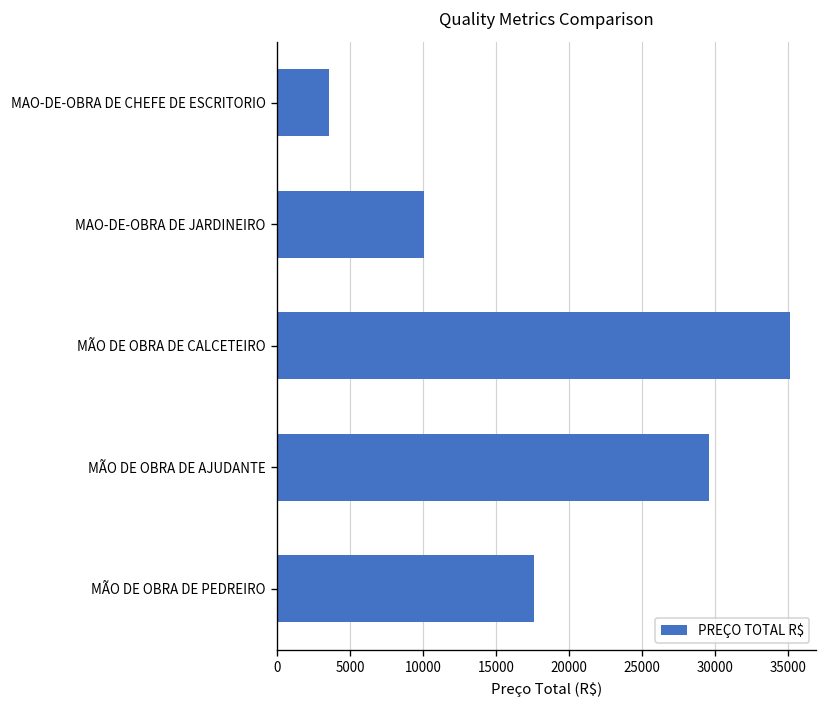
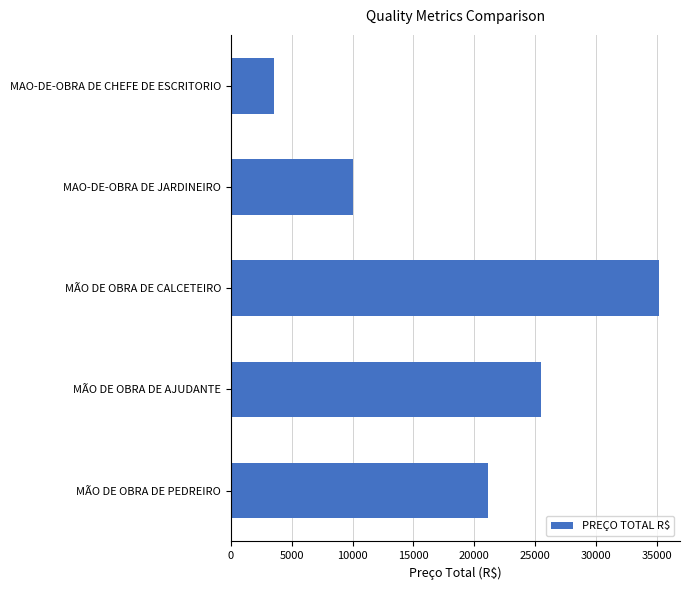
  {
    "MAO-DE-OBRA DE CHEFE DE ESCRITORIO": 3500,
    "MAO-DE-OBRA DE JARDINEIRO": 10000,
    "MÃO DE OBRA DE CALCETEIRO": 35100,
-   "MÃO DE OBRA DE AJUDANTE": 29600,
-   "MÃO DE OBRA DE PEDREIRO": 17600
+   "MÃO DE OBRA DE AJUDANTE": 25500,
+   "MÃO DE OBRA DE PEDREIRO": 21100
  }
